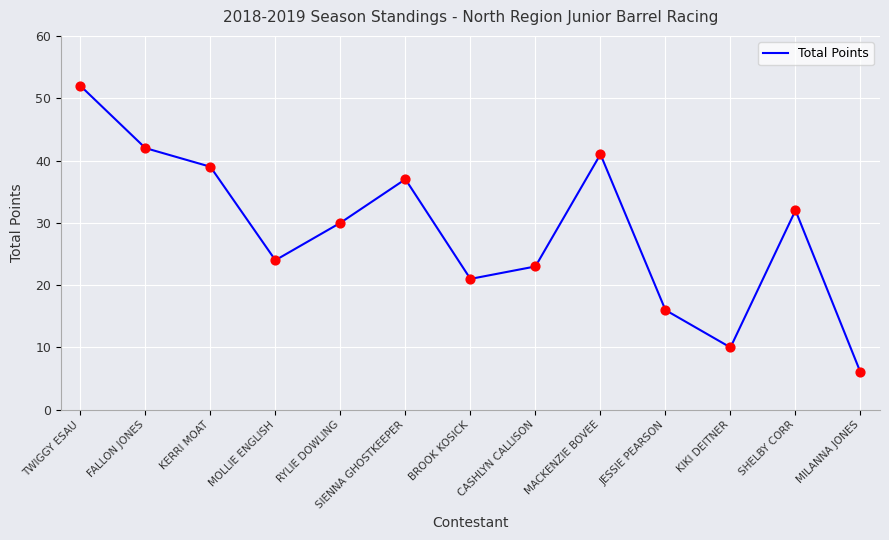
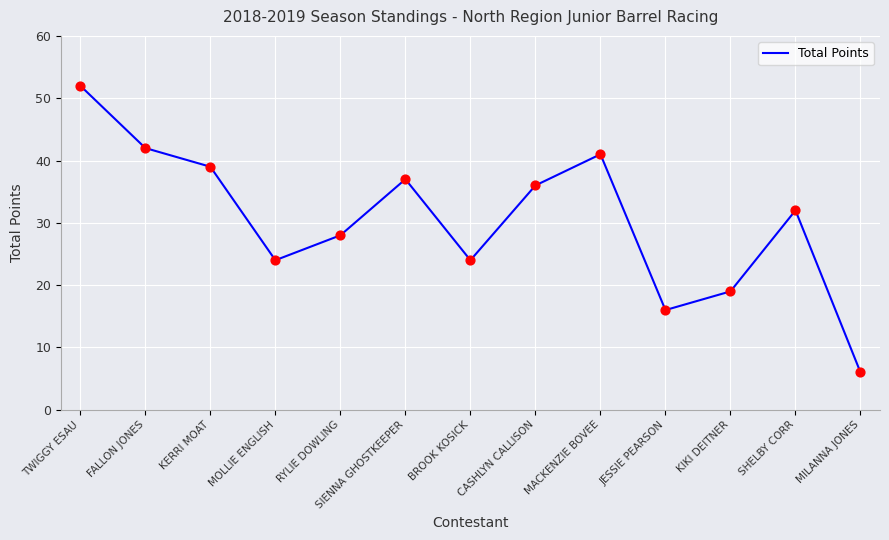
  {
    "TWIGGY ESAU": 52,
    "FALLON JONES": 42,
    "KERRI MOAT": 39,
    "MOLLIE ENGLISH": 24,
-   "RYLIE DOWLING": 30,
+   "RYLIE DOWLING": 28,
    "SIENNA GHOSTKEEPER": 37,
-   "BROOK KOSICK": 21,
-   "CASHLYN CALLISON": 23,
+   "BROOK KOSICK": 24,
+   "CASHLYN CALLISON": 36,
    "MACKENZIE BOVEE": 41,
    "JESSIE PEARSON": 16,
-   "KIKI DEITNER": 10,
+   "KIKI DEITNER": 19,
    "SHELBY CORR": 32,
    "MILANNA JONES": 6
  }
